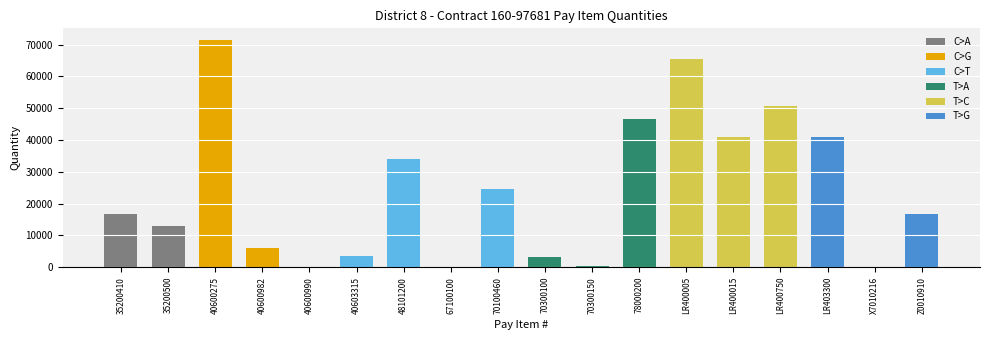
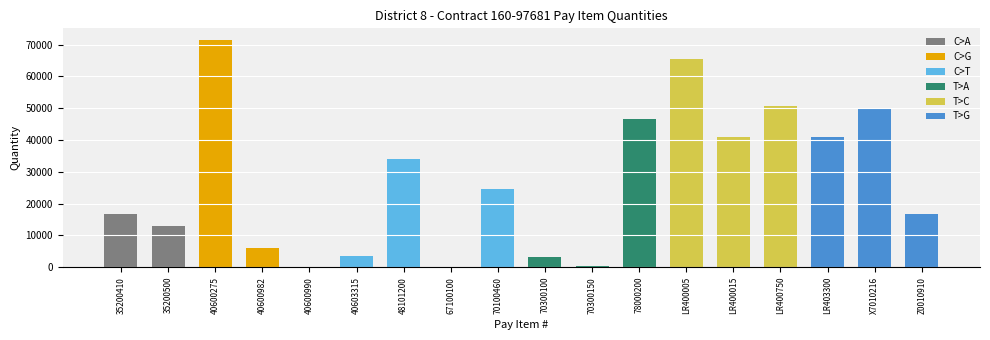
  {
    "35200410": 17000,
    "35200500": 13000,
    "40600275": 72000,
    "40600982": 6000,
    "40603315": 3000,
    "48101200": 34000,
    "70100460": 25000,
    "70300100": 3000,
    "78000200": 47000,
    "LR400005": 65000,
    "LR400015": 41000,
    "LR400750": 51000,
    "LR403300": 41000,
-   "X7010216": 0,
+   "X7010216": 50000,
    "Z0010910": 17000
  }
